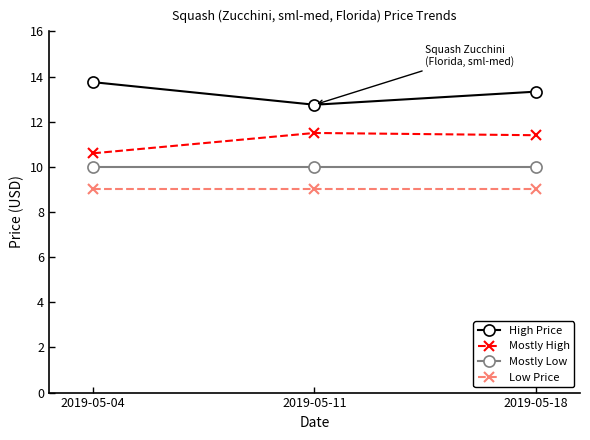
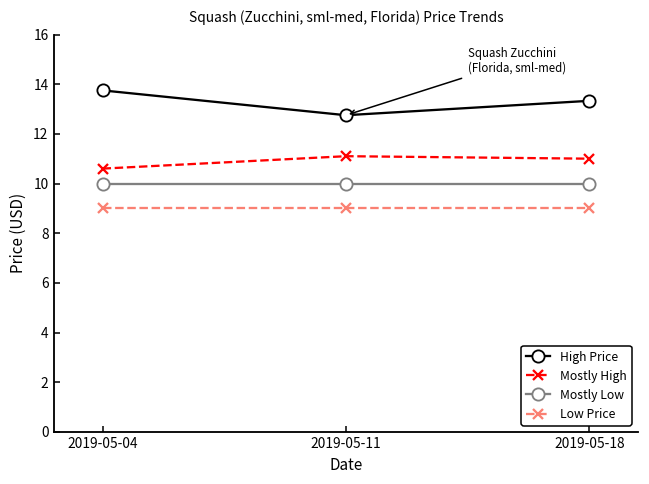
  {
    "High Price": {
      "2019-05-04": 13.8,
      "2019-05-11": 12.8,
      "2019-05-18": 13.3
    },
    "Mostly High": {
      "2019-05-04": 10.6,
-     "2019-05-11": 11.5,
-     "2019-05-18": 11.4
+     "2019-05-11": 11.1,
+     "2019-05-18": 11.0
    },
    "Mostly Low": {
      "2019-05-04": 10.0,
      "2019-05-11": 10.0,
      "2019-05-18": 10.0
    },
    "Low Price": {
      "2019-05-04": 9.0,
      "2019-05-11": 9.0,
      "2019-05-18": 9.0
    }
  }
